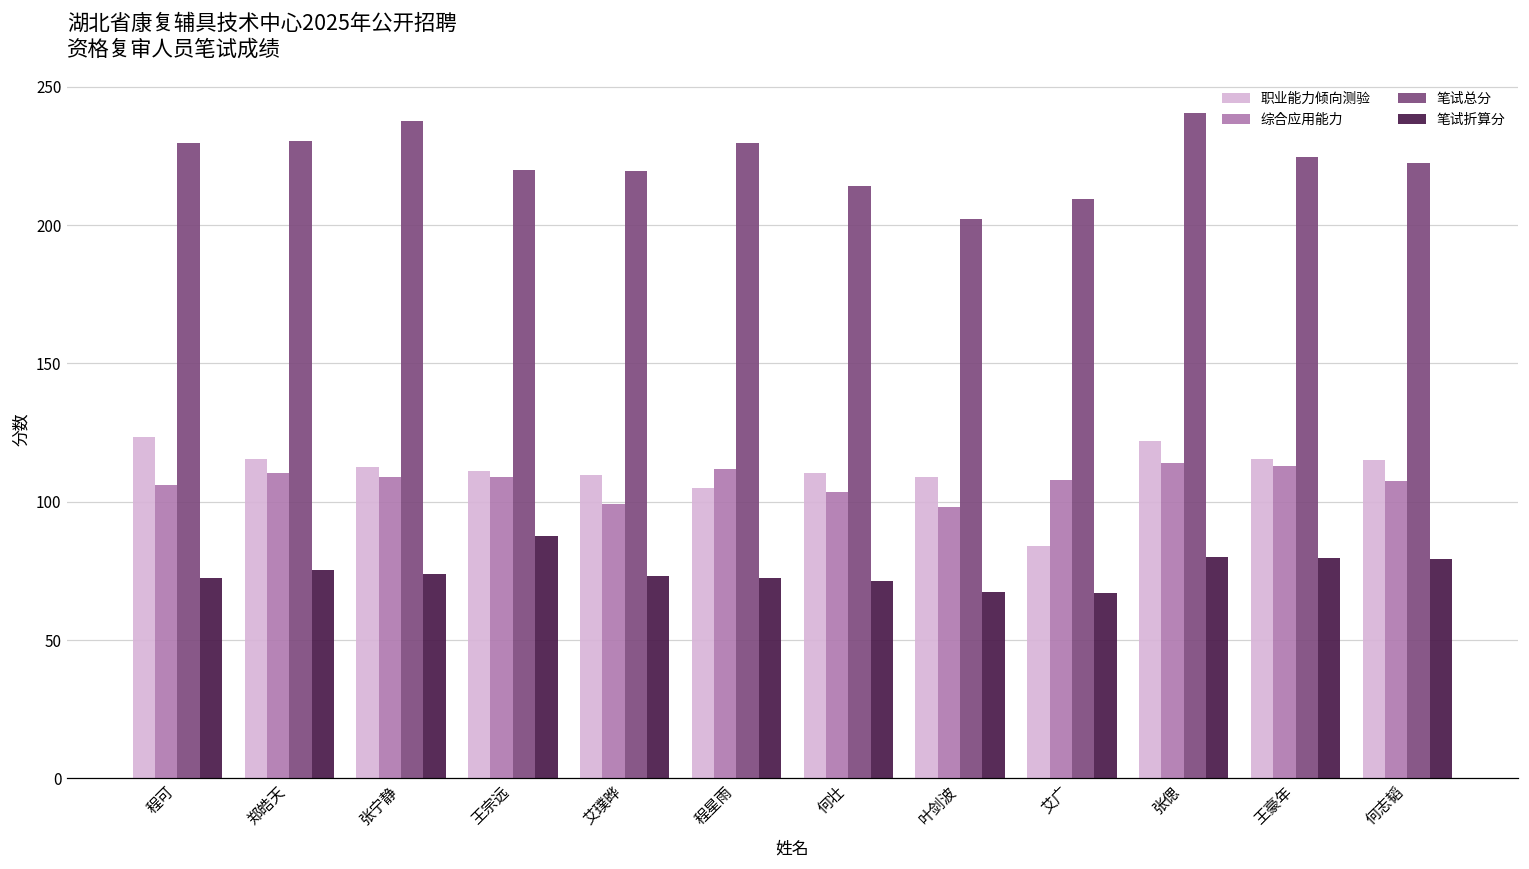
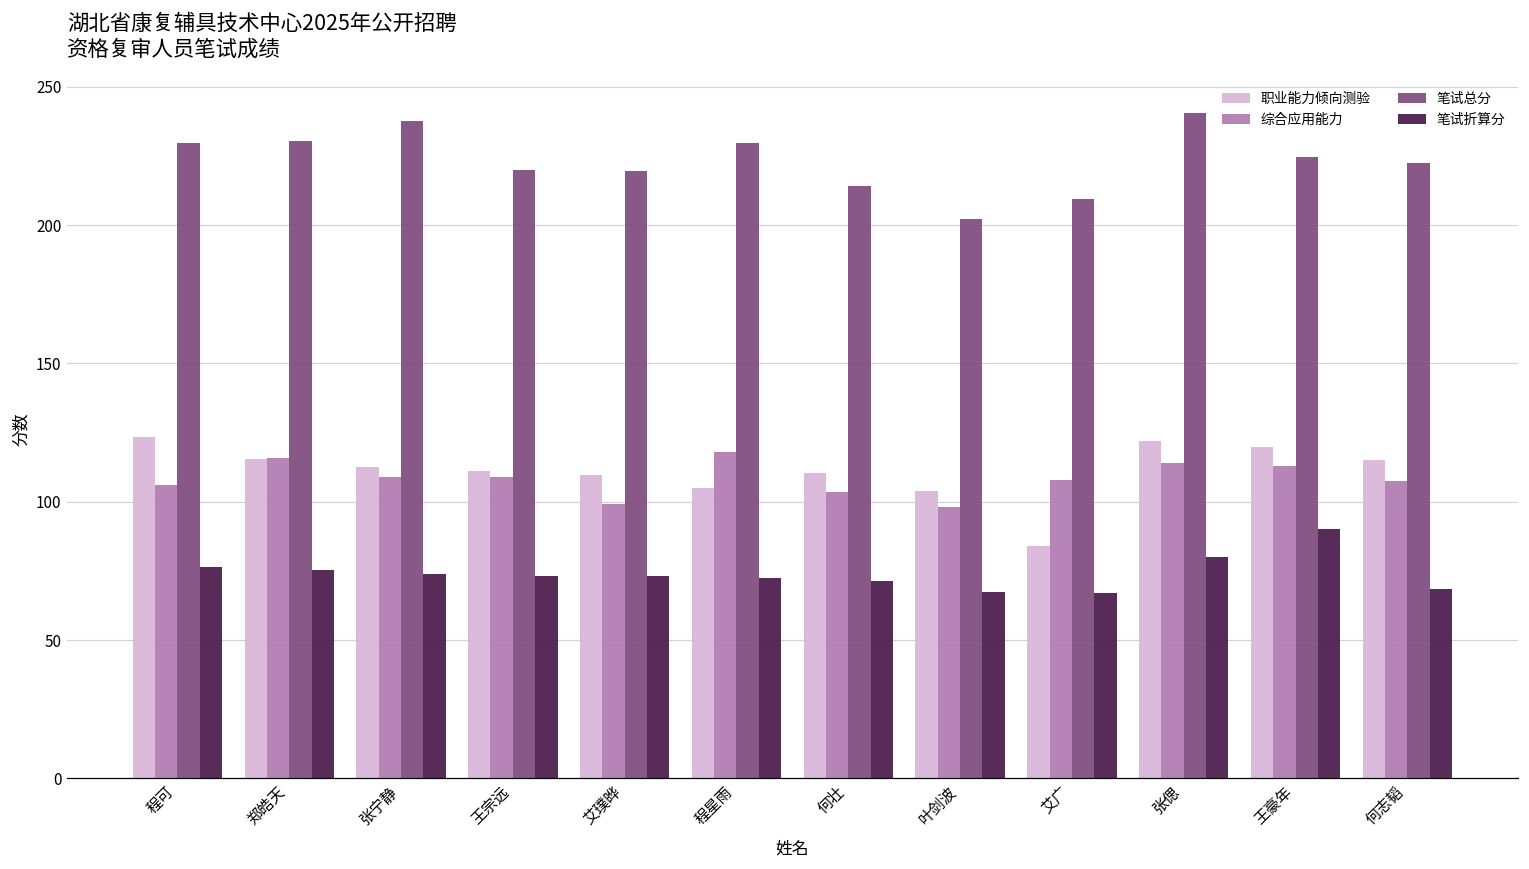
  {
    "职业能力倾向测验": {
      "程可": 124,
      "郑皓天": 116,
      "张宁静": 113,
      "王宗远": 111,
      "艾璞晔": 110,
      "程星雨": 105,
      "何壮": 111,
-     "叶剑波": 109,
+     "叶剑波": 104,
      "艾广": 84,
      "张偲": 122,
-     "王豪年": 116,
+     "王豪年": 120,
      "何志韬": 115
    },
    "综合应用能力": {
      "程可": 106,
-     "郑皓天": 111,
+     "郑皓天": 116,
      "张宁静": 109,
      "王宗远": 109,
      "艾璞晔": 99,
-     "程星雨": 112,
+     "程星雨": 118,
      "何壮": 104,
      "叶剑波": 98,
      "艾广": 108,
      "张偲": 114,
      "王豪年": 113,
      "何志韬": 108
    },
    "笔试总分": {
      "程可": 230,
      "郑皓天": 230,
      "张宁静": 238,
      "王宗远": 220,
      "艾璞晔": 220,
      "程星雨": 230,
      "何壮": 214,
      "叶剑波": 202,
      "艾广": 209,
      "张偲": 241,
      "王豪年": 225,
      "何志韬": 223
    },
    "笔试折算分": {
-     "程可": 73,
+     "程可": 77,
      "郑皓天": 75,
      "张宁静": 74,
-     "王宗远": 88,
+     "王宗远": 73,
      "艾璞晔": 73,
      "程星雨": 72,
      "何壮": 71,
      "叶剑波": 67,
      "艾广": 67,
      "张偲": 80,
-     "王豪年": 80,
-     "何志韬": 79
+     "王豪年": 90,
+     "何志韬": 68
    }
  }
